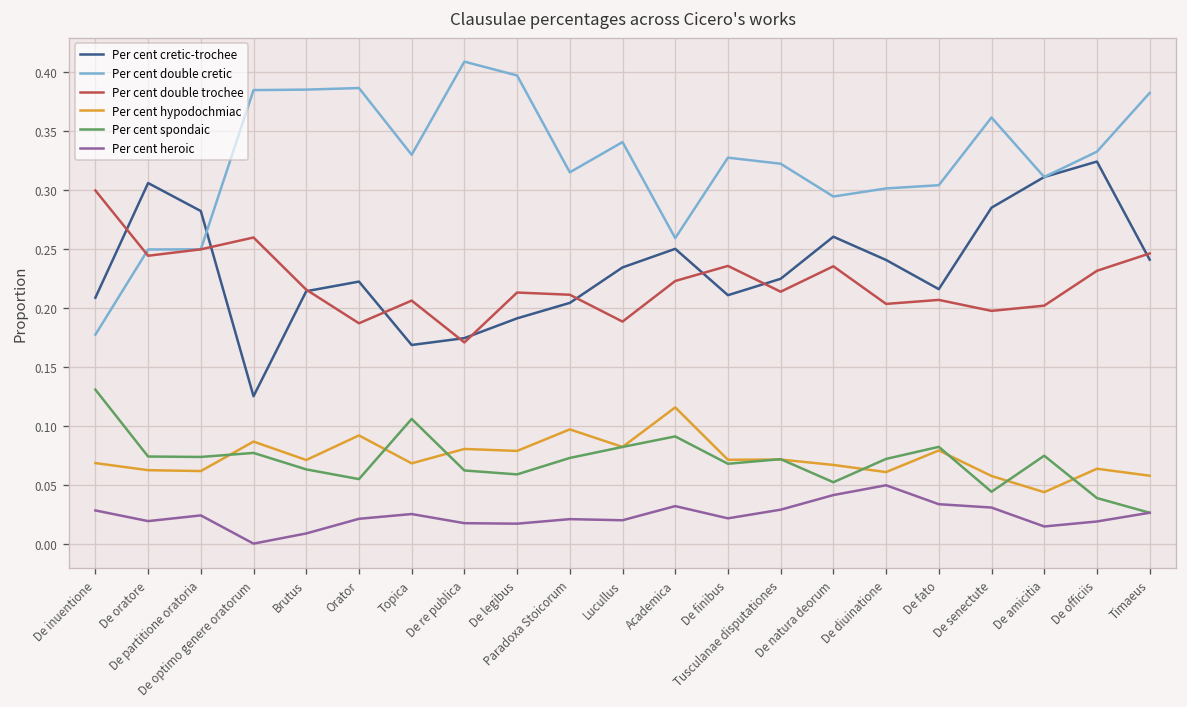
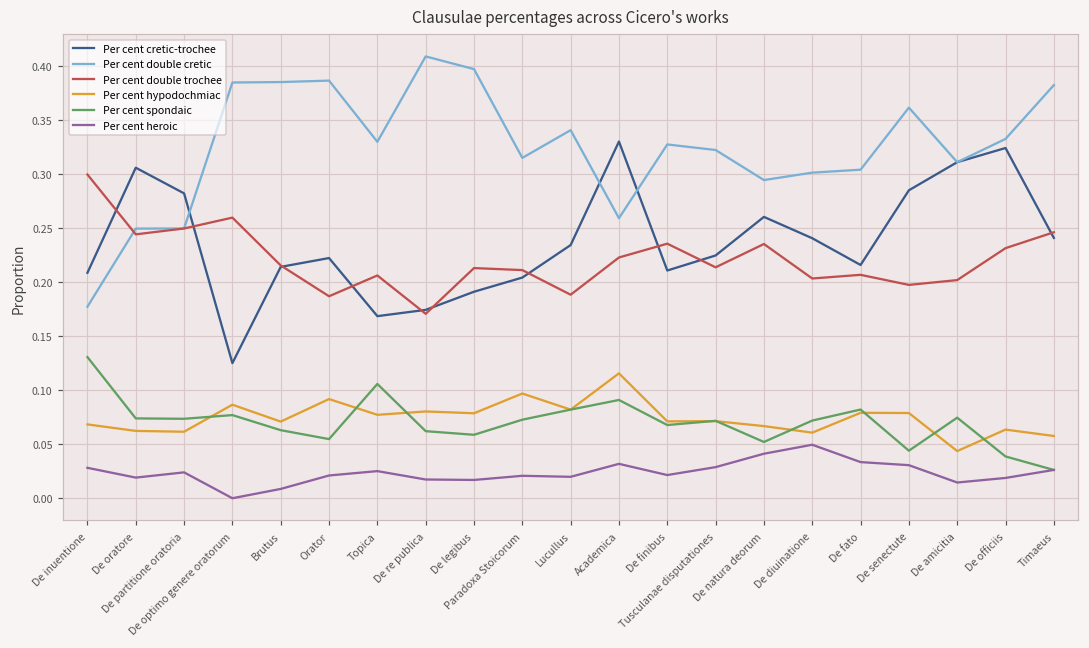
  {
    "Per cent cretic-trochee": {
      "De inuentione": 0.21,
      "De oratore": 0.31,
      "De partitione oratoria": 0.28,
      "De optimo genere oratorum": 0.13,
      "Orator": 0.22,
      "Topica": 0.17,
      "De re publica": 0.17,
      "De legibus": 0.19,
      "Paradoxa Stoicorum": 0.20,
      "Lucullus": 0.23,
-     "Academica": 0.25,
+     "Academica": 0.33,
      "De finibus": 0.21,
      "Tusculanae disputationes": 0.22,
      "De natura deorum": 0.26,
      "De diuinatione": 0.24,
      "De fato": 0.22,
      "De senectute": 0.28,
      "De officiis": 0.32,
      "Timaeus": 0.24
    },
    "Per cent double cretic": {
      "De inuentione": 0.18,
      "De oratore": 0.25,
      "De optimo genere oratorum": 0.38,
      "Brutus": 0.39,
      "Orator": 0.39,
      "Topica": 0.33,
      "De re publica": 0.41,
      "De legibus": 0.40,
      "Paradoxa Stoicorum": 0.31,
      "Lucullus": 0.34,
      "Academica": 0.26,
      "De finibus": 0.33,
      "Tusculanae disputationes": 0.32,
      "De natura deorum": 0.29,
      "De diuinatione": 0.30,
      "De fato": 0.30,
      "De senectute": 0.36,
      "De officiis": 0.33,
      "Timaeus": 0.38
    },
    "Per cent double trochee": {
      "De inuentione": 0.30,
      "De oratore": 0.24,
      "De optimo genere oratorum": 0.26,
      "Orator": 0.19,
      "Topica": 0.21,
      "De re publica": 0.17,
      "De legibus": 0.21,
      "Paradoxa Stoicorum": 0.21,
      "Lucullus": 0.19,
      "Academica": 0.22,
      "De finibus": 0.24,
      "Tusculanae disputationes": 0.21,
      "De natura deorum": 0.24,
      "De diuinatione": 0.20,
      "De fato": 0.21,
      "De senectute": 0.20,
      "De amicitia": 0.20,
      "De officiis": 0.23,
      "Timaeus": 0.25
    },
    "Per cent hypodochmiac": {
      "De inuentione": 0.07,
      "De oratore": 0.06,
      "De partitione oratoria": 0.06,
      "De optimo genere oratorum": 0.09,
      "Brutus": 0.07,
      "Orator": 0.09,
-     "Topica": 0.07,
+     "Topica": 0.08,
      "De re publica": 0.08,
      "De legibus": 0.08,
      "Paradoxa Stoicorum": 0.10,
      "Academica": 0.12,
      "De finibus": 0.07,
      "De natura deorum": 0.07,
      "De diuinatione": 0.06,
      "De fato": 0.08,
-     "De senectute": 0.06,
+     "De senectute": 0.08,
      "De amicitia": 0.04,
      "De officiis": 0.06,
      "Timaeus": 0.06
    },
    "Per cent spondaic": {
      "De inuentione": 0.13,
      "De oratore": 0.07,
      "De partitione oratoria": 0.07,
      "De optimo genere oratorum": 0.08,
      "Brutus": 0.06,
      "Orator": 0.05,
      "Topica": 0.11,
      "De re publica": 0.06,
      "De legibus": 0.06,
      "Paradoxa Stoicorum": 0.07,
      "Academica": 0.09,
      "De finibus": 0.07,
      "De natura deorum": 0.05,
      "De diuinatione": 0.07,
      "De fato": 0.08,
      "De senectute": 0.04,
      "De amicitia": 0.07,
      "De officiis": 0.04
    },
    "Per cent heroic": {
      "De inuentione": 0.03,
      "De oratore": 0.02,
      "De partitione oratoria": 0.02,
      "De optimo genere oratorum": 0.00,
      "Brutus": 0.01,
      "Orator": 0.02,
      "Topica": 0.03,
      "De re publica": 0.02,
      "De legibus": 0.02,
      "Paradoxa Stoicorum": 0.02,
      "Lucullus": 0.02,
      "Academica": 0.03,
      "De finibus": 0.02,
      "Tusculanae disputationes": 0.03,
      "De natura deorum": 0.04,
      "De diuinatione": 0.05,
      "De fato": 0.03,
      "De senectute": 0.03,
      "De amicitia": 0.01,
      "De officiis": 0.02
    }
  }
